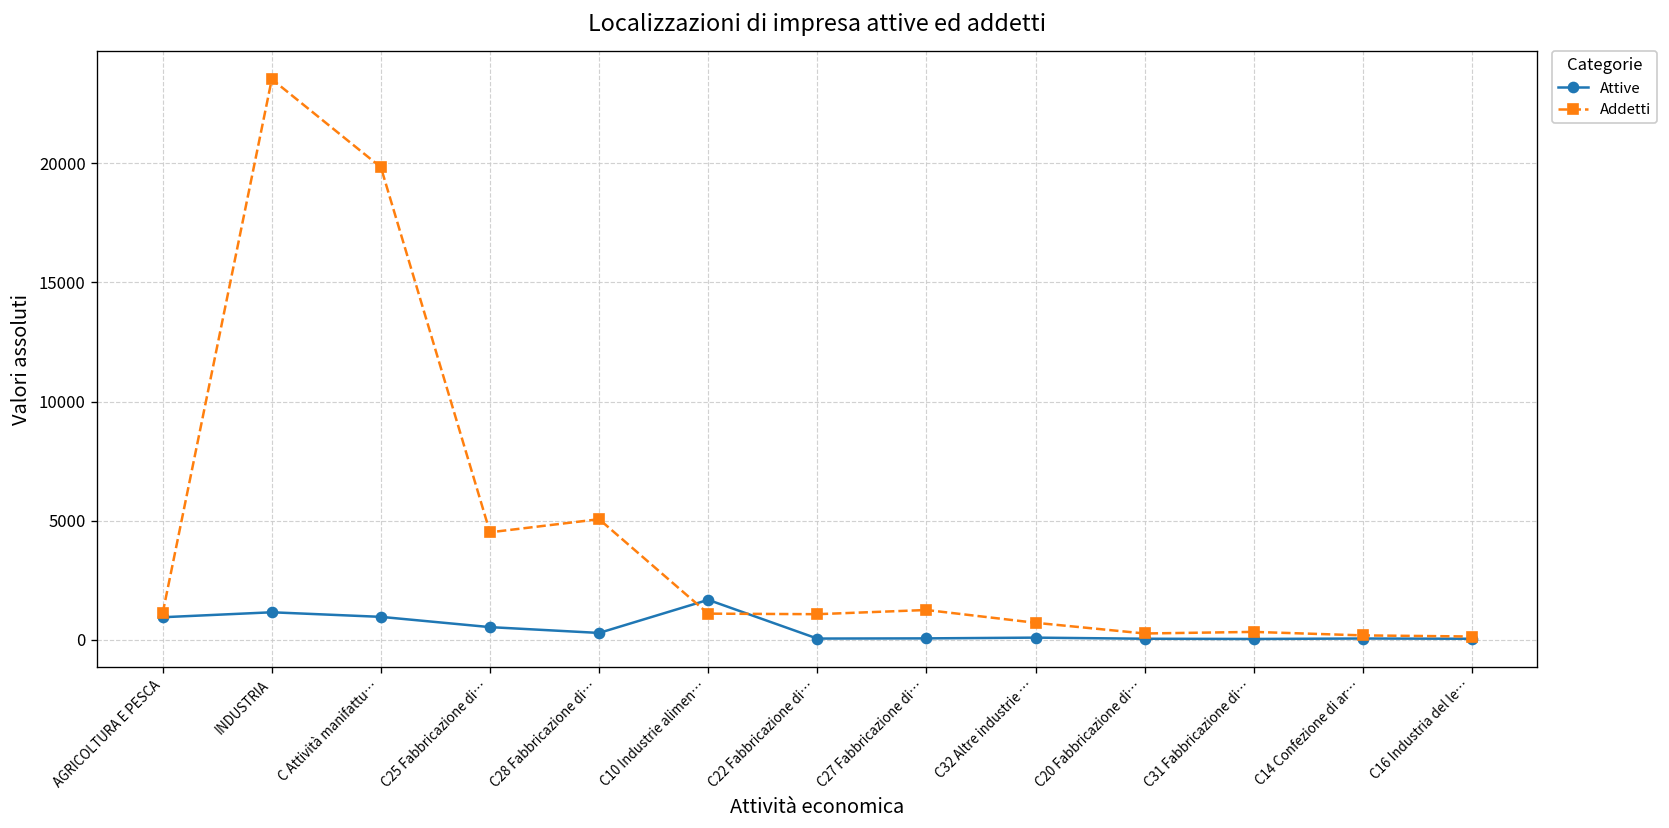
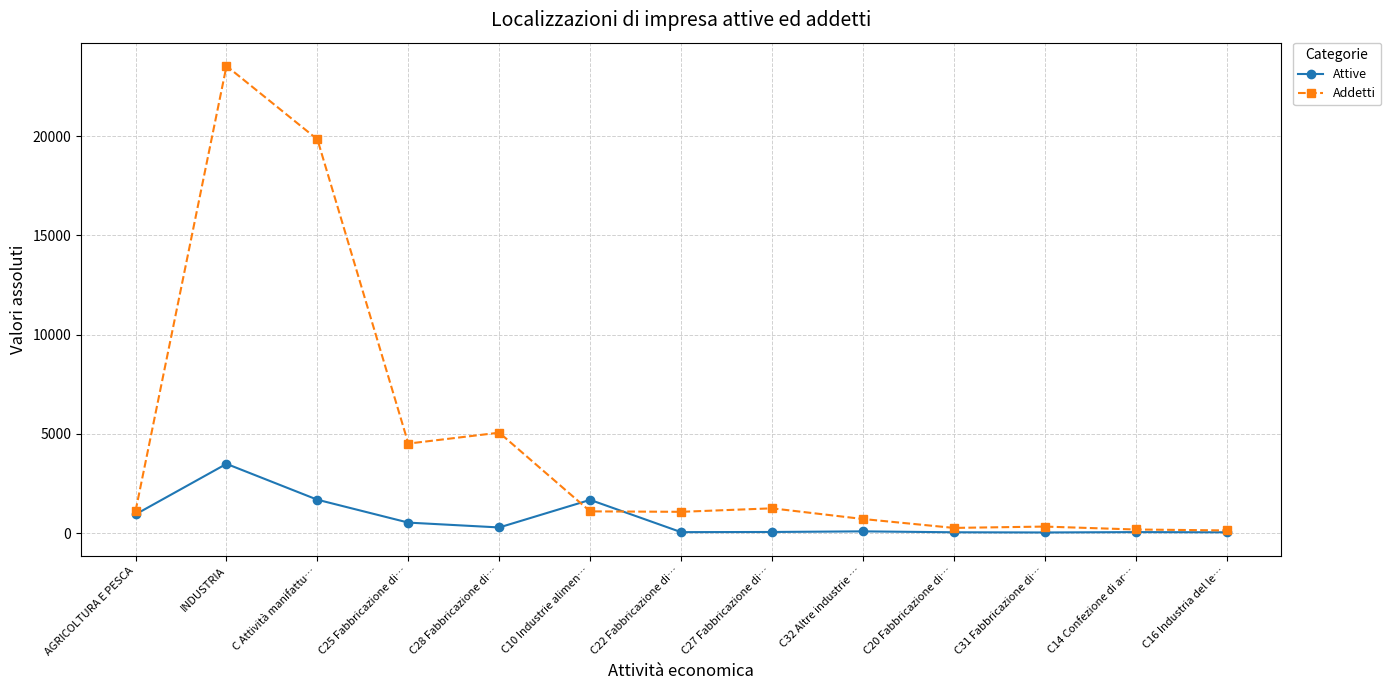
  {
    "Attive": {
      "AGRICOLTURA E PESCA": 1000,
-     "INDUSTRIA": 1200,
-     "C Attività manifattu…": 1000,
+     "INDUSTRIA": 3500,
+     "C Attività manifattu…": 1700,
      "C25 Fabbricazione di…": 500,
      "C28 Fabbricazione di…": 300,
      "C10 Industrie alimen…": 1700,
      "C22 Fabbricazione di…": 100,
      "C27 Fabbricazione di…": 100,
      "C32 Altre industrie …": 100,
      "C20 Fabbricazione di…": 0,
      "C31 Fabbricazione di…": 0,
      "C14 Confezione di ar…": 100
    },
    "Addetti": {
      "AGRICOLTURA E PESCA": 1100,
      "INDUSTRIA": 23500,
      "C Attività manifattu…": 19800,
      "C25 Fabbricazione di…": 4500,
      "C28 Fabbricazione di…": 5100,
      "C10 Industrie alimen…": 1100,
      "C22 Fabbricazione di…": 1100,
      "C27 Fabbricazione di…": 1300,
      "C32 Altre industrie …": 700,
      "C20 Fabbricazione di…": 300,
      "C31 Fabbricazione di…": 300,
      "C14 Confezione di ar…": 200
    }
  }
